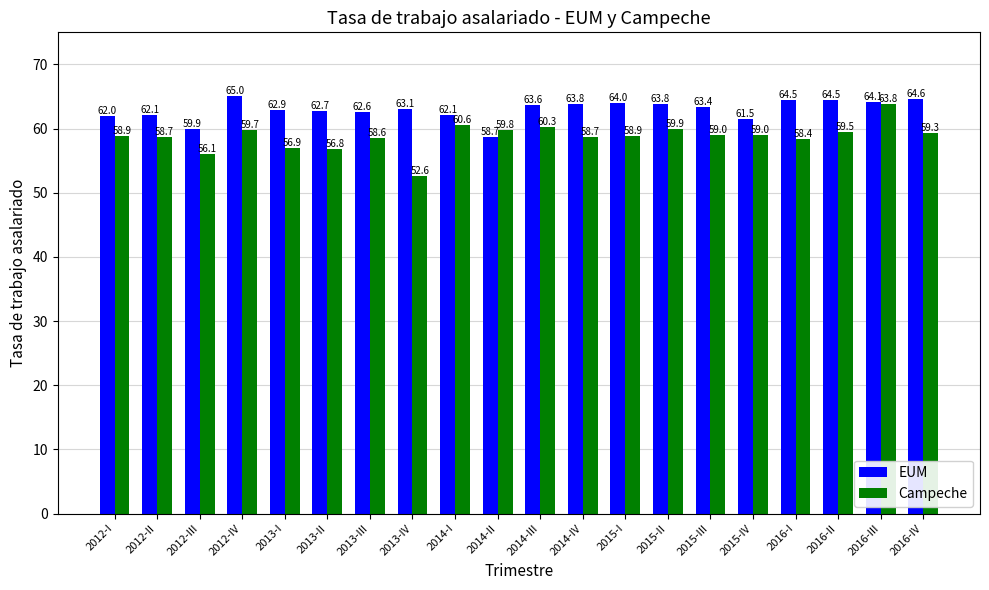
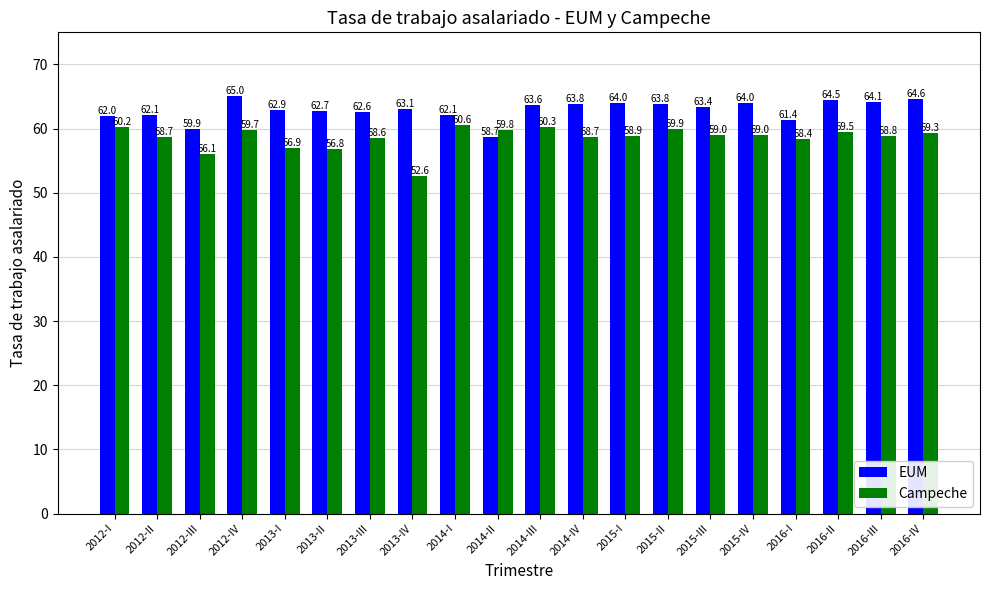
  {
    "EUM": {
      "2012-I": 62.0,
      "2012-II": 62.1,
      "2012-III": 59.9,
      "2012-IV": 65.0,
      "2013-I": 62.9,
      "2013-II": 62.7,
      "2013-III": 62.6,
      "2013-IV": 63.1,
      "2014-I": 62.1,
      "2014-II": 58.7,
      "2014-III": 63.6,
      "2014-IV": 63.8,
      "2015-I": 64.0,
      "2015-II": 63.8,
      "2015-III": 63.4,
-     "2015-IV": 61.5,
-     "2016-I": 64.5,
+     "2015-IV": 64.0,
+     "2016-I": 61.4,
      "2016-II": 64.5,
      "2016-III": 64.1,
      "2016-IV": 64.6
    },
    "Campeche": {
-     "2012-I": 58.9,
+     "2012-I": 60.2,
      "2012-II": 58.7,
      "2012-III": 56.1,
      "2012-IV": 59.7,
      "2013-I": 56.9,
      "2013-II": 56.8,
      "2013-III": 58.6,
      "2013-IV": 52.6,
      "2014-I": 60.6,
      "2014-II": 59.8,
      "2014-III": 60.3,
      "2014-IV": 58.7,
      "2015-I": 58.9,
      "2015-II": 59.9,
      "2015-III": 59.0,
      "2015-IV": 59.0,
      "2016-I": 58.4,
      "2016-II": 59.5,
-     "2016-III": 63.8,
+     "2016-III": 58.8,
      "2016-IV": 59.3
    }
  }
